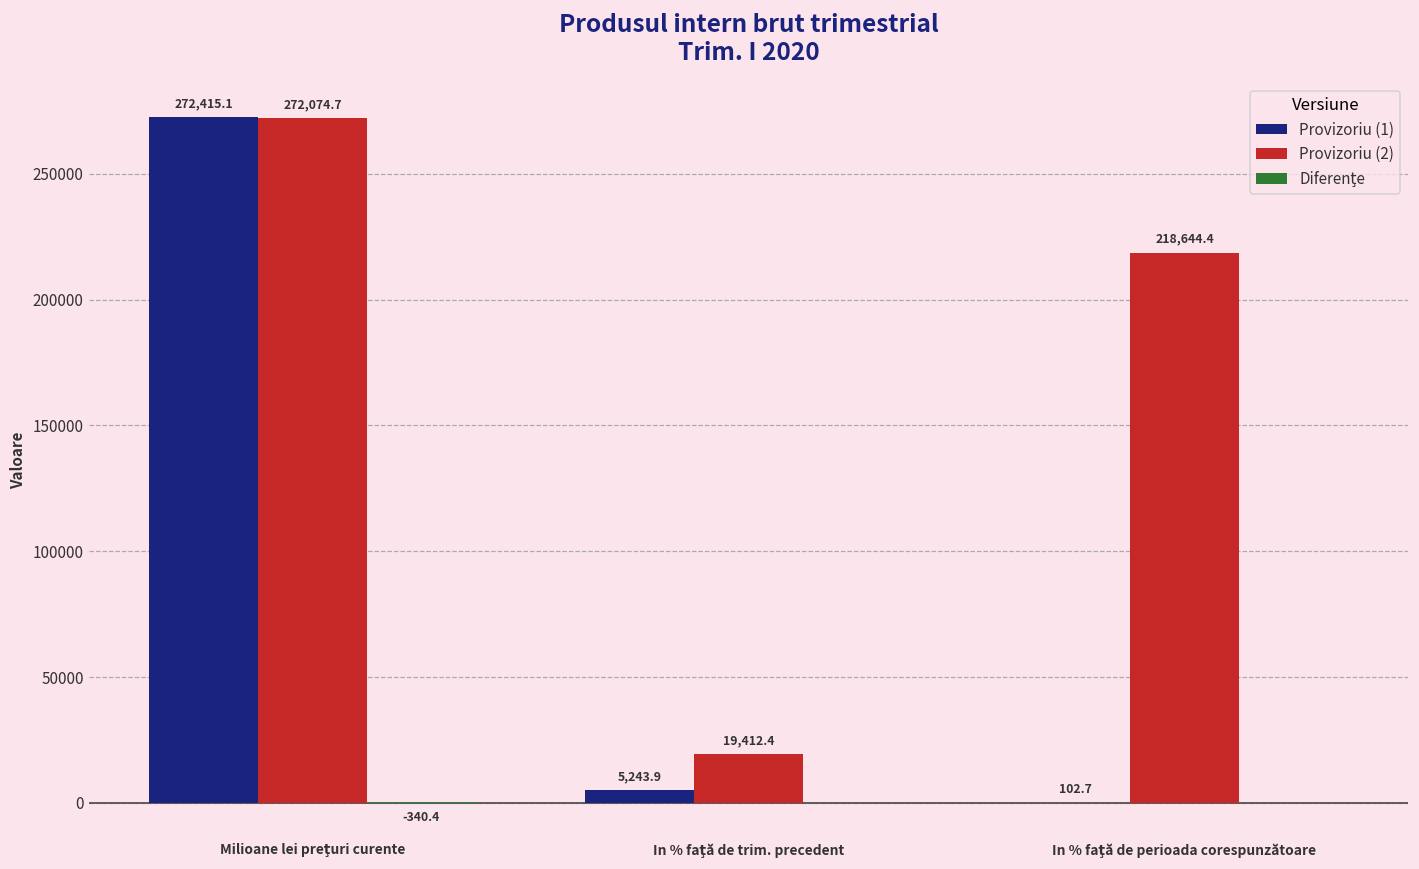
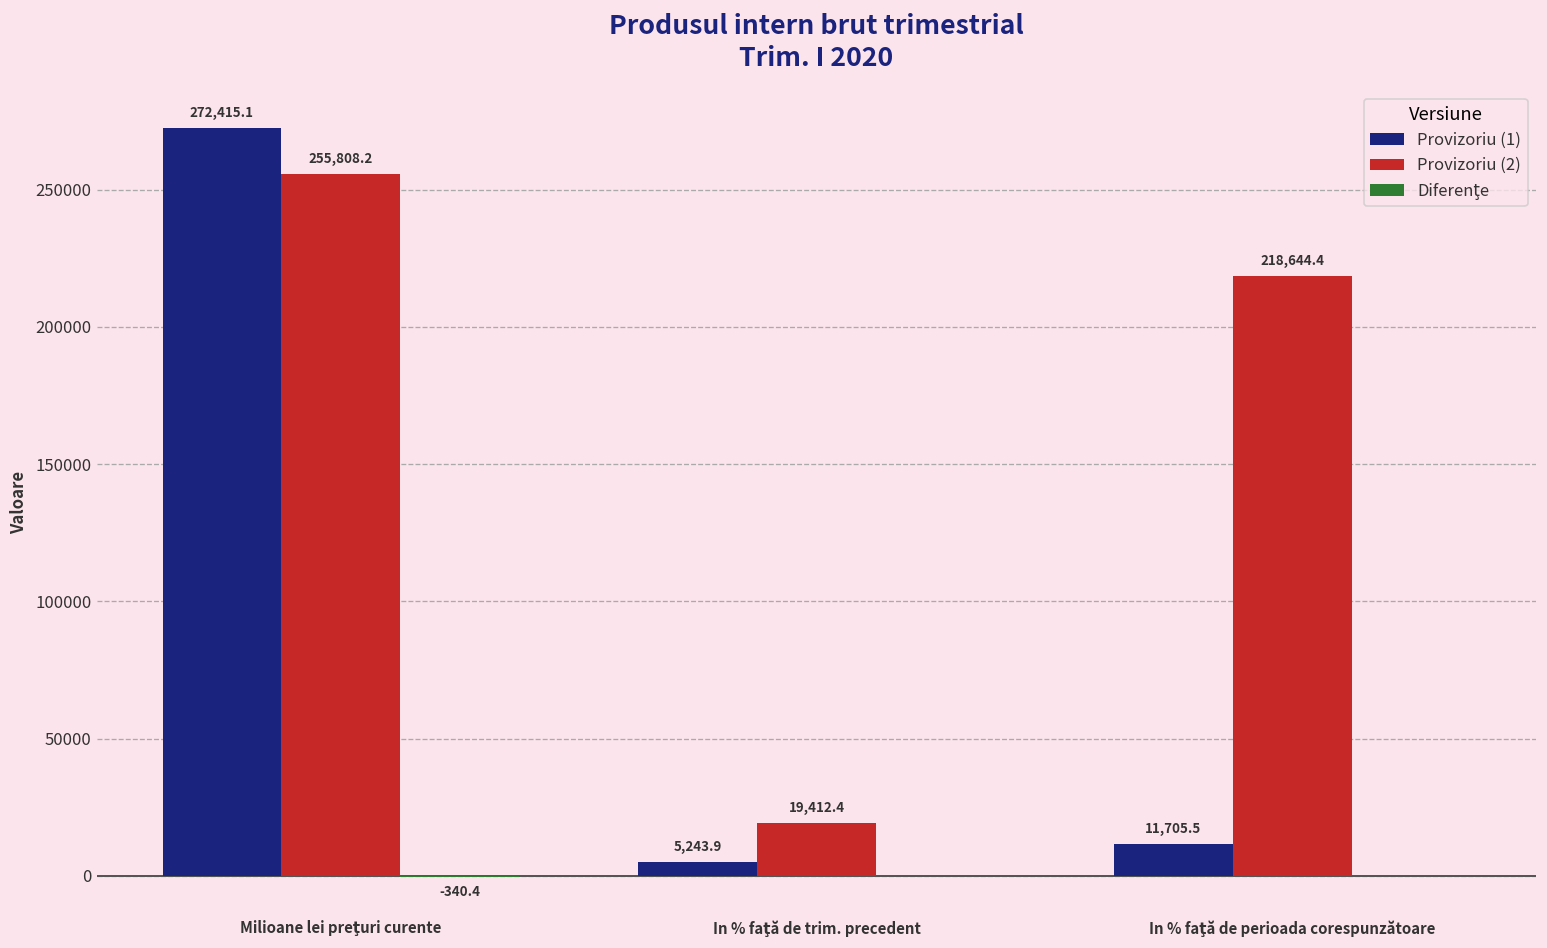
  {
    "Provizoriu (1)": {
      "Milioane lei preţuri curente": "272,415.1",
      "In % faţă de trim. precedent": "5,243.9",
-     "In % faţă de perioada corespunzătoare": "102.7"
+     "In % faţă de perioada corespunzătoare": "11,705.5"
    },
    "Provizoriu (2)": {
-     "Milioane lei preţuri curente": "272,074.7",
+     "Milioane lei preţuri curente": "255,808.2",
      "In % faţă de trim. precedent": "19,412.4",
      "In % faţă de perioada corespunzătoare": "218,644.4"
    },
    "Diferenţe": {
      "Milioane lei preţuri curente": "-340.4"
    }
  }
